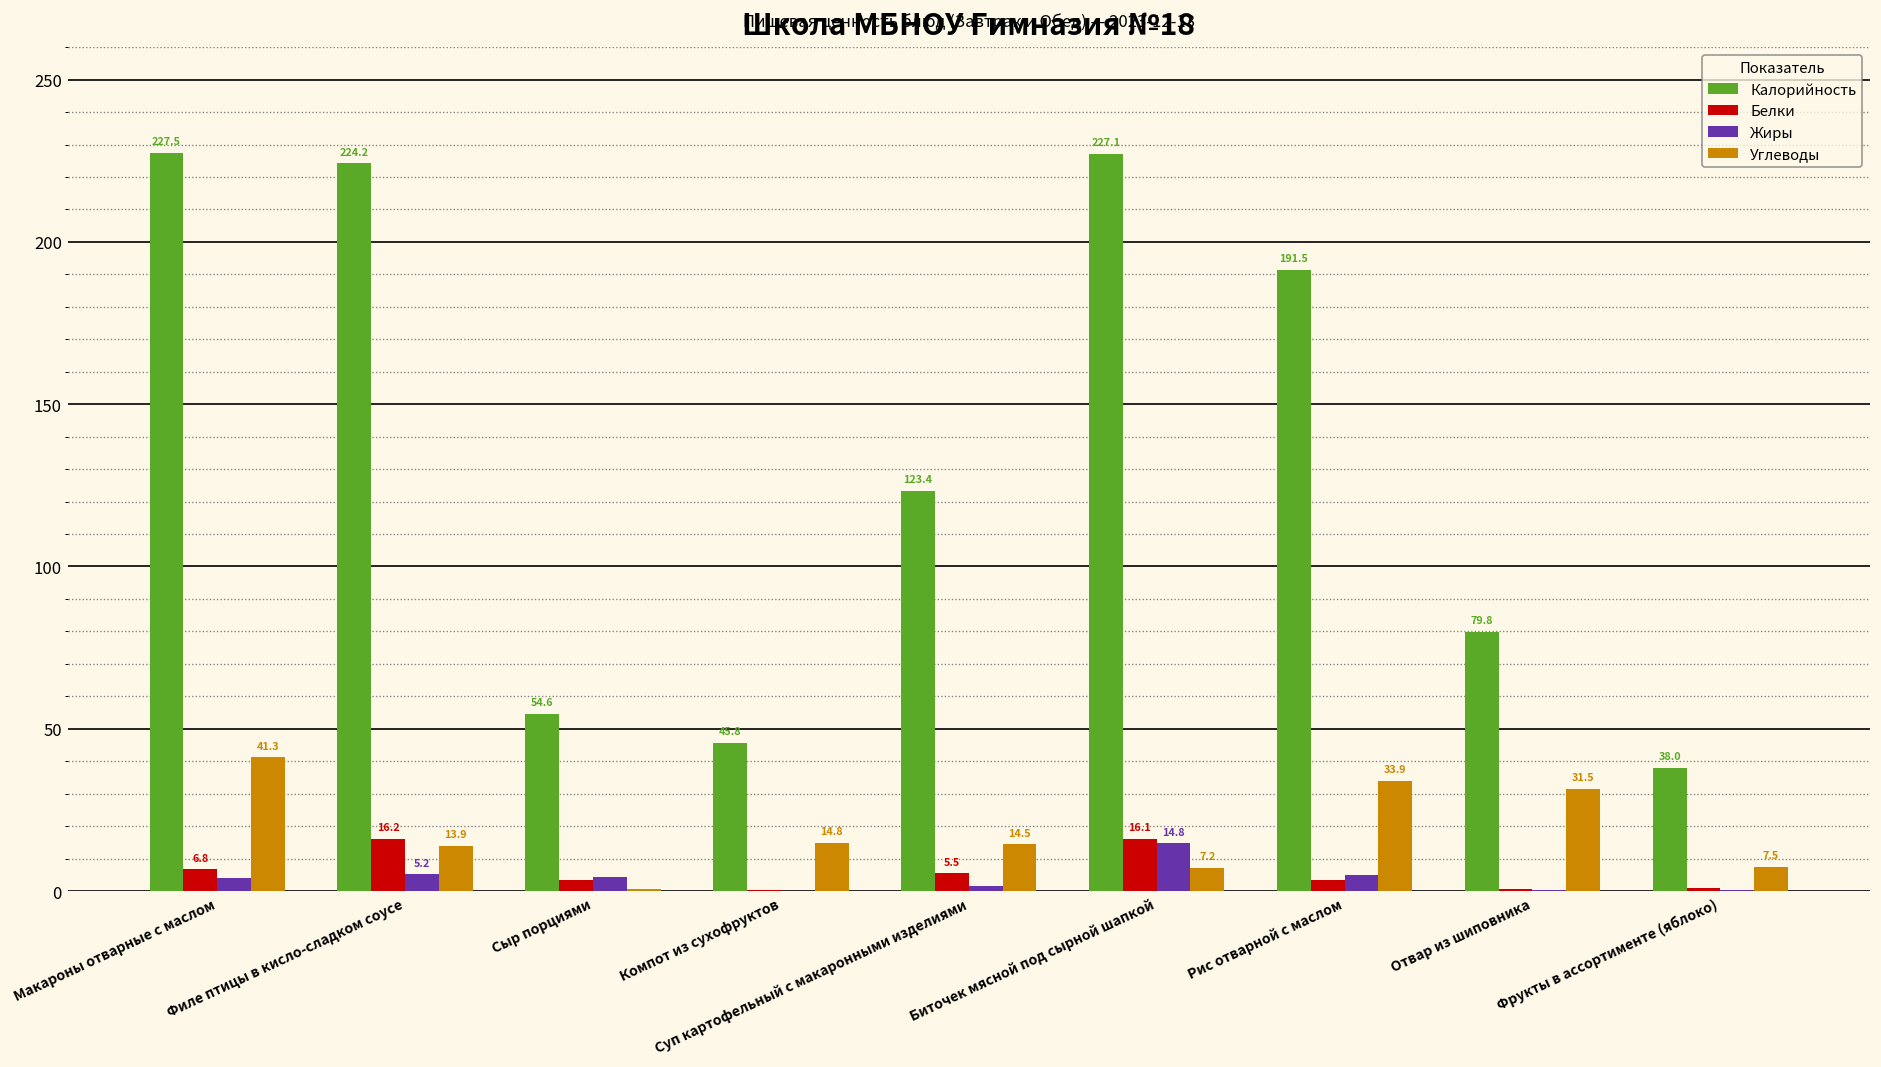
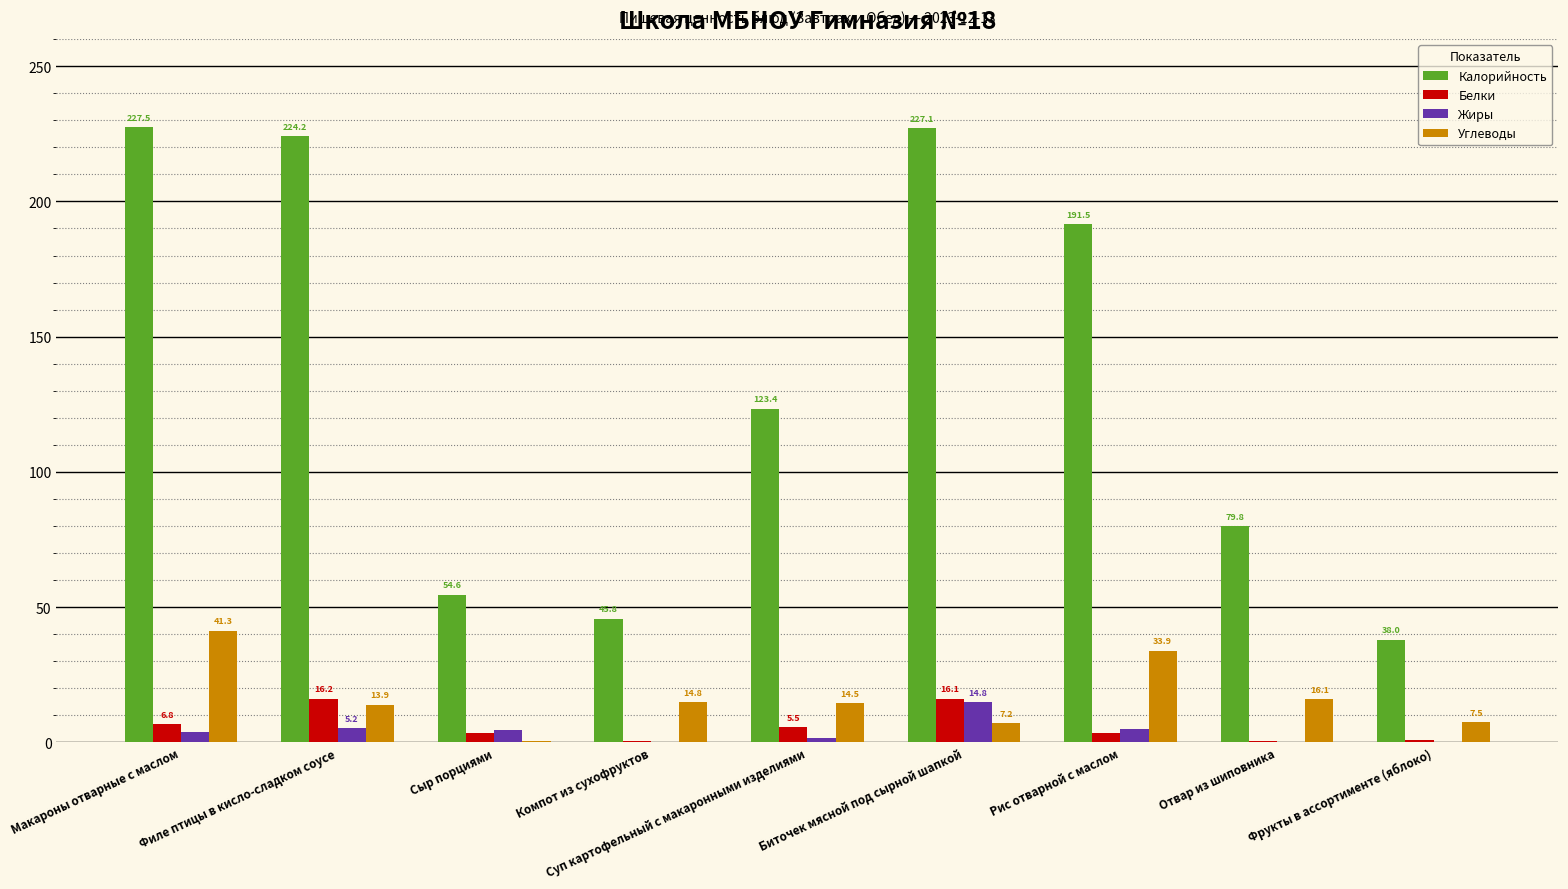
  {
    "Калорийность": {
      "Макароны отварные с маслом": 227.5,
      "Филе птицы в кисло-сладком соусе": 224.2,
      "Сыр порциями": 54.6,
      "Компот из сухофруктов": 45.8,
      "Суп картофельный с макаронными изделиями": 123.4,
      "Биточек мясной под сырной шапкой": 227.1,
      "Рис отварной с маслом": 191.5,
      "Отвар из шиповника": 79.8,
      "Фрукты в ассортименте (яблоко)": 38.0
    },
    "Белки": {
      "Макароны отварные с маслом": 6.8,
      "Филе птицы в кисло-сладком соусе": 16.2,
      "Суп картофельный с макаронными изделиями": 5.5,
      "Биточек мясной под сырной шапкой": 16.1
    },
    "Жиры": {
      "Филе птицы в кисло-сладком соусе": 5.2,
      "Биточек мясной под сырной шапкой": 14.8
    },
    "Углеводы": {
      "Макароны отварные с маслом": 41.3,
      "Филе птицы в кисло-сладком соусе": 13.9,
      "Компот из сухофруктов": 14.8,
      "Суп картофельный с макаронными изделиями": 14.5,
      "Биточек мясной под сырной шапкой": 7.2,
      "Рис отварной с маслом": 33.9,
-     "Отвар из шиповника": 31.5,
+     "Отвар из шиповника": 16.1,
      "Фрукты в ассортименте (яблоко)": 7.5
    }
  }
